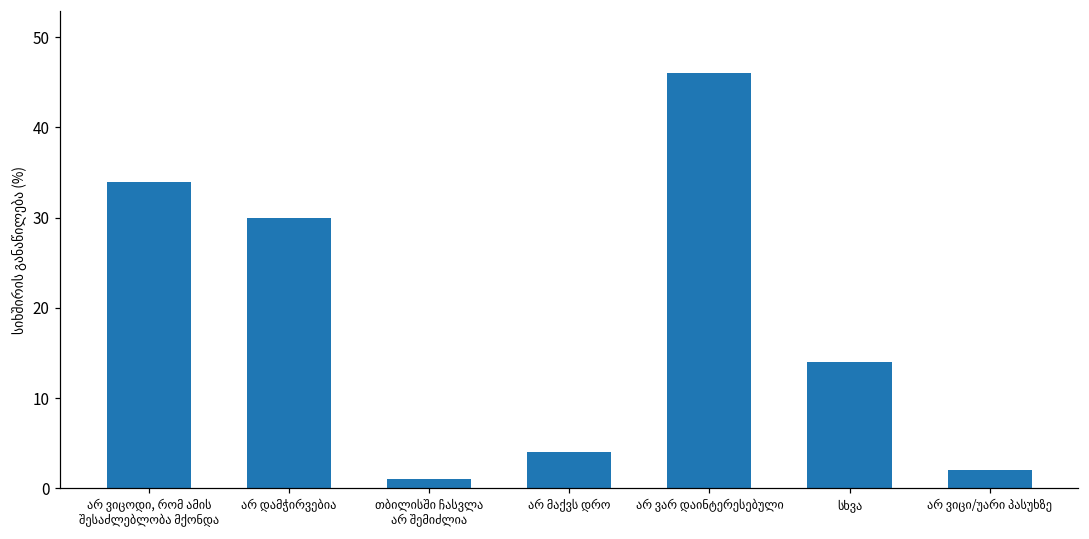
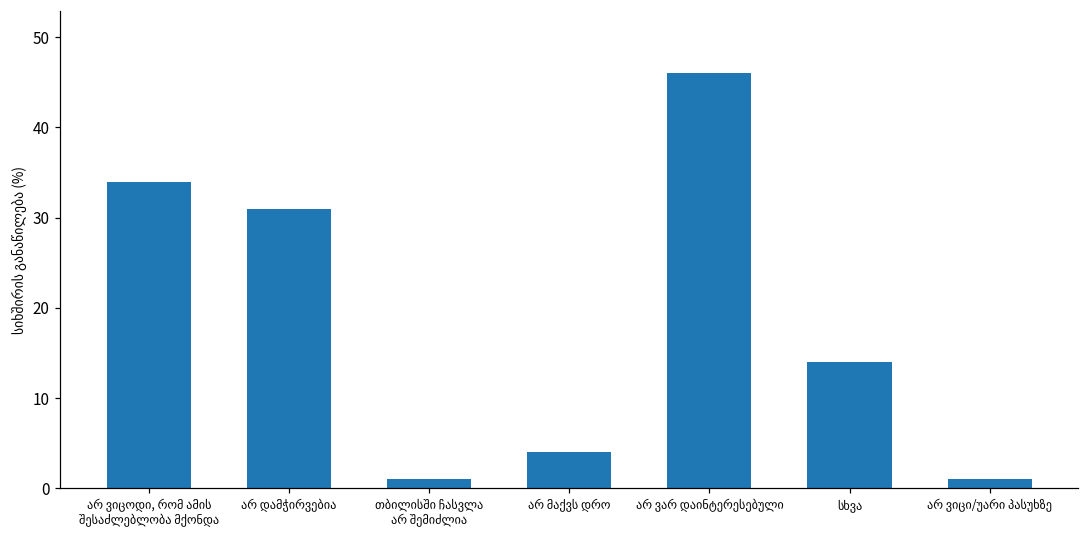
  {
    "არ ვიცოდი, რომ ამის შესაძლებლობა მქონდა": 34,
-   "არ დამჭირვებია": 30,
+   "არ დამჭირვებია": 31,
    "თბილისში ჩასვლა არ შემიძლია": 1,
    "არ მაქვს დრო": 4,
    "არ ვარ დაინტერესებული": 46,
    "სხვა": 14,
-   "არ ვიცი/უარი პასუხზე": 2
+   "არ ვიცი/უარი პასუხზე": 1
  }
